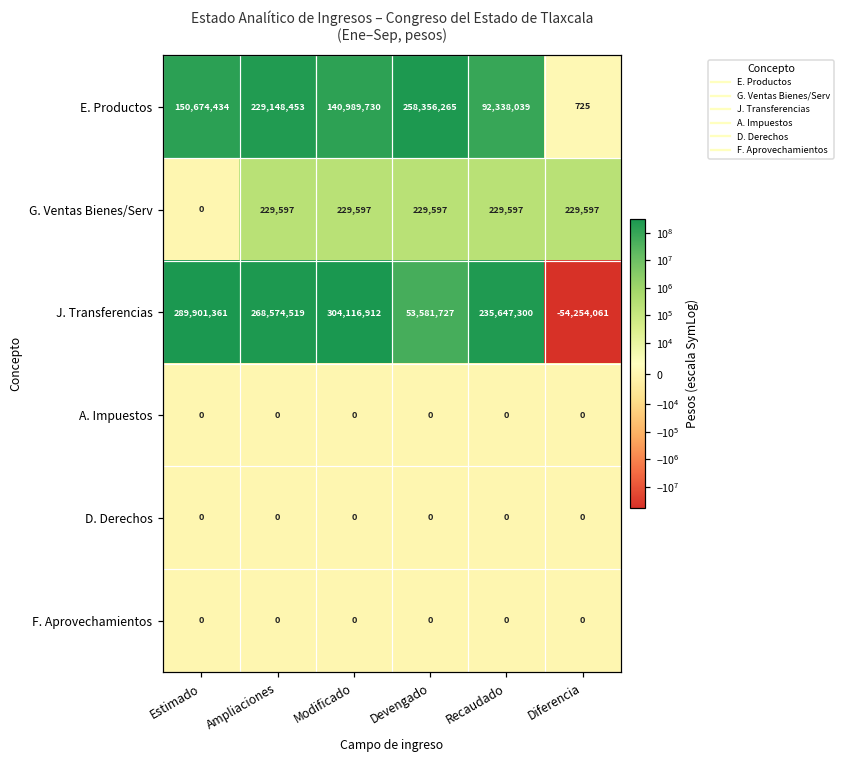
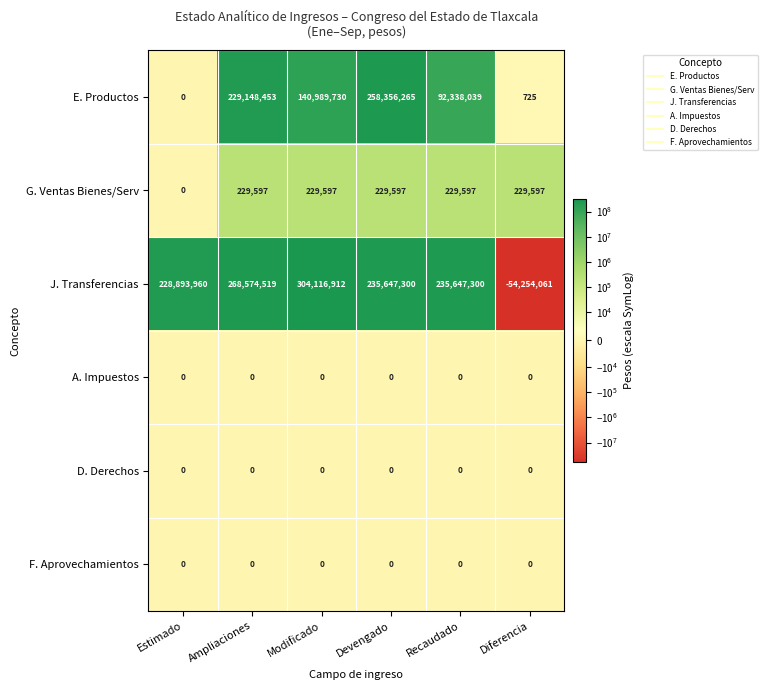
  {
    "E. Productos": {
-     "Estimado": "150,674,434",
+     "Estimado": "0",
      "Ampliaciones": "229,148,453",
      "Modificado": "140,989,730",
      "Devengado": "258,356,265",
      "Recaudado": "92,338,039",
      "Diferencia": "725"
    },
    "G. Ventas Bienes/Serv": {
      "Estimado": "0",
      "Ampliaciones": "229,597",
      "Modificado": "229,597",
      "Devengado": "229,597",
      "Recaudado": "229,597",
      "Diferencia": "229,597"
    },
    "J. Transferencias": {
-     "Estimado": "289,901,361",
+     "Estimado": "228,893,960",
      "Ampliaciones": "268,574,519",
      "Modificado": "304,116,912",
-     "Devengado": "53,581,727",
+     "Devengado": "235,647,300",
      "Recaudado": "235,647,300",
      "Diferencia": "-54,254,061"
    },
    "A. Impuestos": {
      "Estimado": "0",
      "Ampliaciones": "0",
      "Modificado": "0",
      "Devengado": "0",
      "Recaudado": "0",
      "Diferencia": "0"
    },
    "D. Derechos": {
      "Estimado": "0",
      "Ampliaciones": "0",
      "Modificado": "0",
      "Devengado": "0",
      "Recaudado": "0",
      "Diferencia": "0"
    },
    "F. Aprovechamientos": {
      "Estimado": "0",
      "Ampliaciones": "0",
      "Modificado": "0",
      "Devengado": "0",
      "Recaudado": "0",
      "Diferencia": "0"
    }
  }
